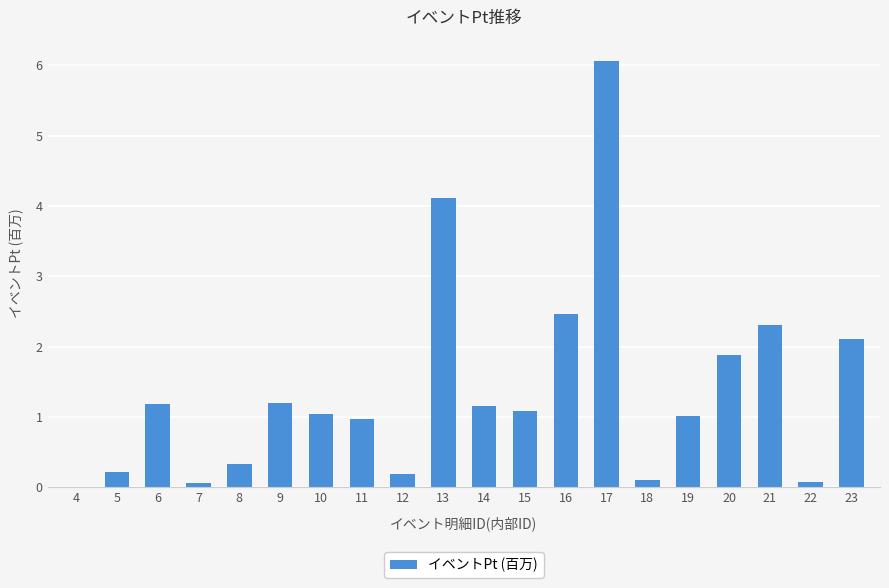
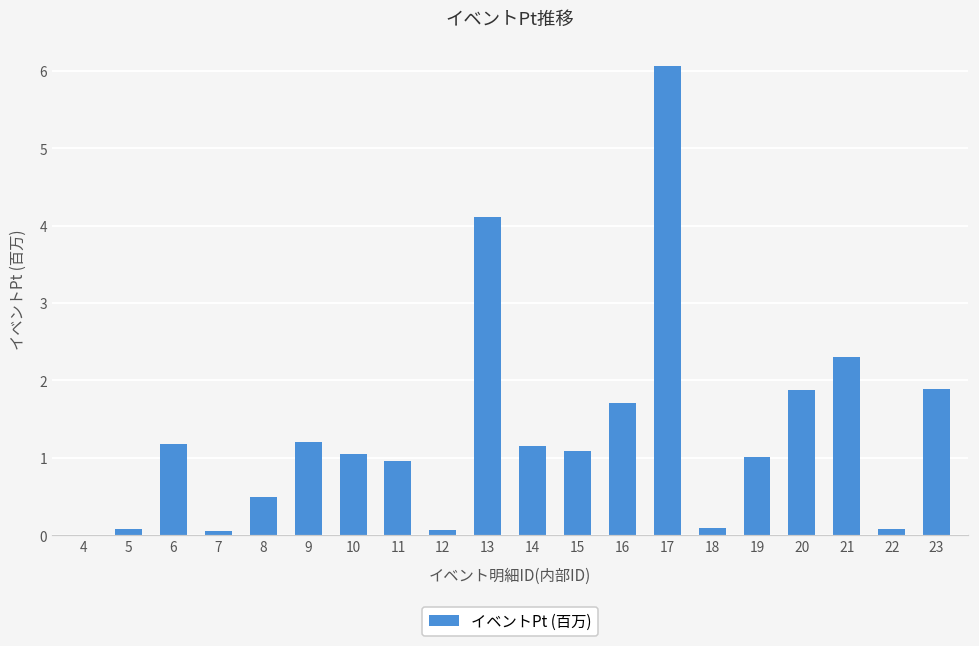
  {
-   "5": 0.2,
+   "5": 0.1,
    "6": 1.2,
    "7": 0.1,
-   "8": 0.3,
+   "8": 0.5,
    "9": 1.2,
    "10": 1.0,
    "11": 1.0,
-   "12": 0.2,
+   "12": 0.1,
    "13": 4.1,
    "14": 1.2,
    "15": 1.1,
-   "16": 2.5,
+   "16": 1.7,
    "17": 6.1,
    "18": 0.1,
    "19": 1.0,
    "20": 1.9,
    "21": 2.3,
    "22": 0.1,
-   "23": 2.1
+   "23": 1.9
  }
